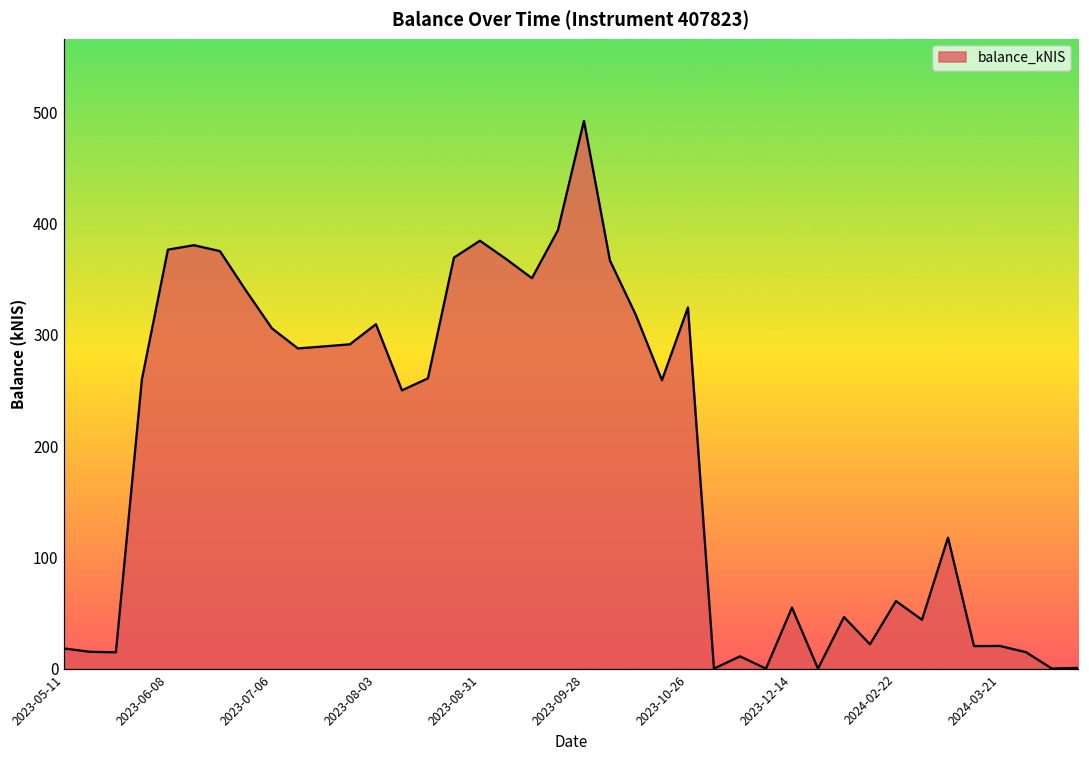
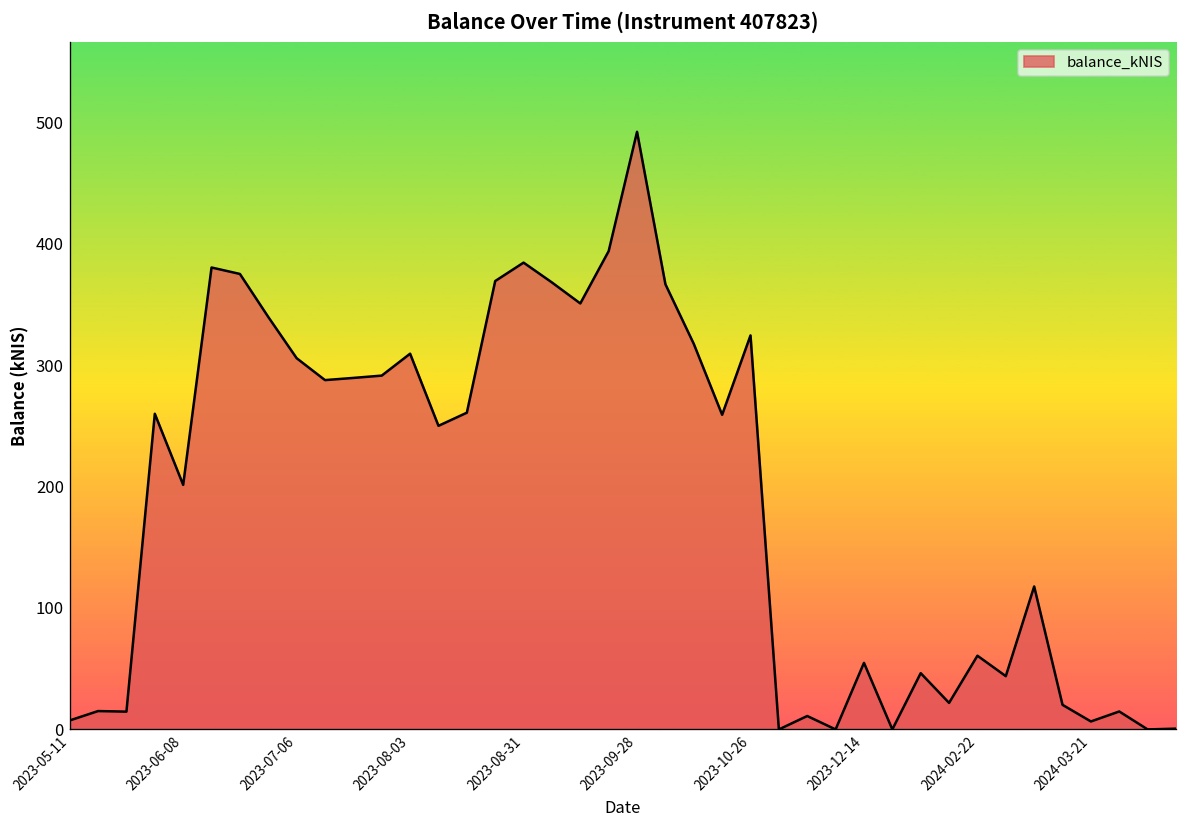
  {
-   "2023-05-11": 18,
-   "2023-06-08": 376,
+   "2023-05-11": 7,
+   "2023-06-08": 201,
    "2023-07-06": 306,
    "2023-08-03": 309,
    "2023-08-31": 384,
    "2023-09-28": 492,
    "2023-10-26": 324,
    "2023-12-14": 55,
    "2024-02-22": 61,
-   "2024-03-21": 20
+   "2024-03-21": 7
  }
